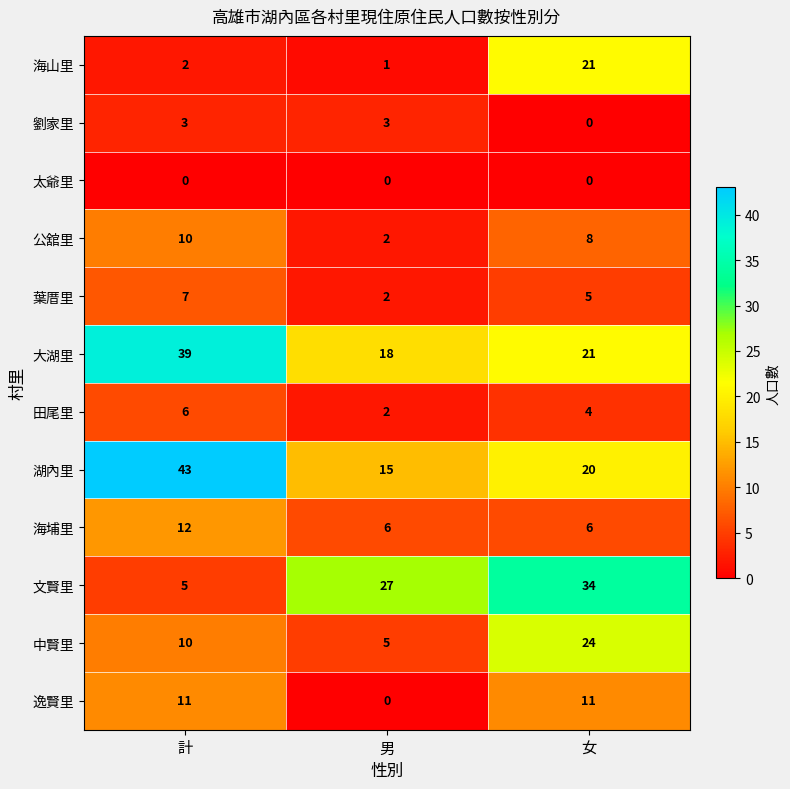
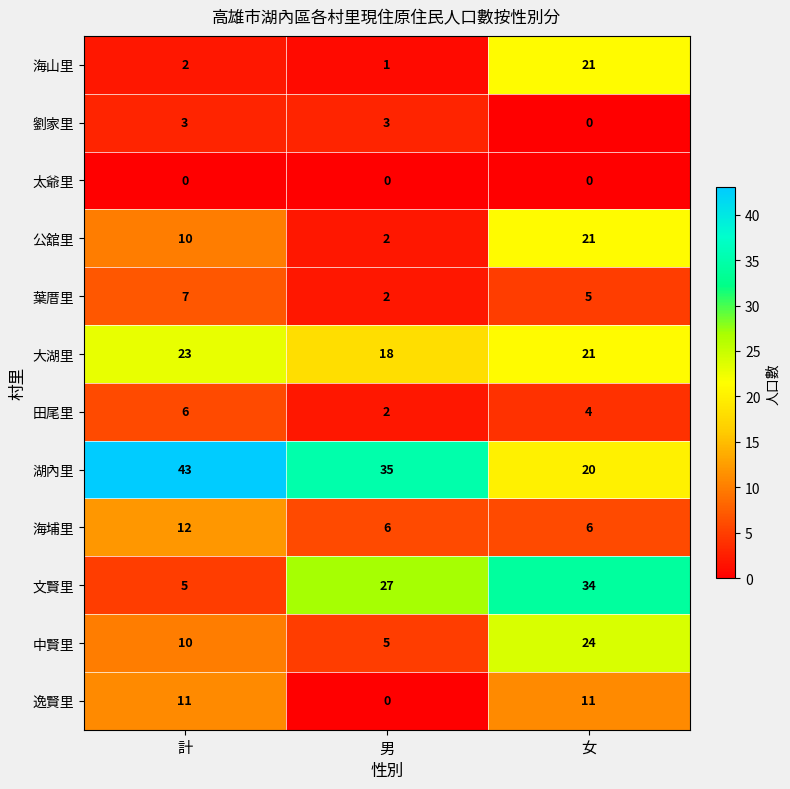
  {
    "海山里": {
      "計": 2,
      "男": 1,
      "女": 21
    },
    "劉家里": {
      "計": 3,
      "男": 3,
      "女": 0
    },
    "太爺里": {
      "計": 0,
      "男": 0,
      "女": 0
    },
    "公舘里": {
      "計": 10,
      "男": 2,
-     "女": 8
+     "女": 21
    },
    "葉厝里": {
      "計": 7,
      "男": 2,
      "女": 5
    },
    "大湖里": {
-     "計": 39,
+     "計": 23,
      "男": 18,
      "女": 21
    },
    "田尾里": {
      "計": 6,
      "男": 2,
      "女": 4
    },
    "湖內里": {
      "計": 43,
-     "男": 15,
+     "男": 35,
      "女": 20
    },
    "海埔里": {
      "計": 12,
      "男": 6,
      "女": 6
    },
    "文賢里": {
      "計": 5,
      "男": 27,
      "女": 34
    },
    "中賢里": {
      "計": 10,
      "男": 5,
      "女": 24
    },
    "逸賢里": {
      "計": 11,
      "男": 0,
      "女": 11
    }
  }
